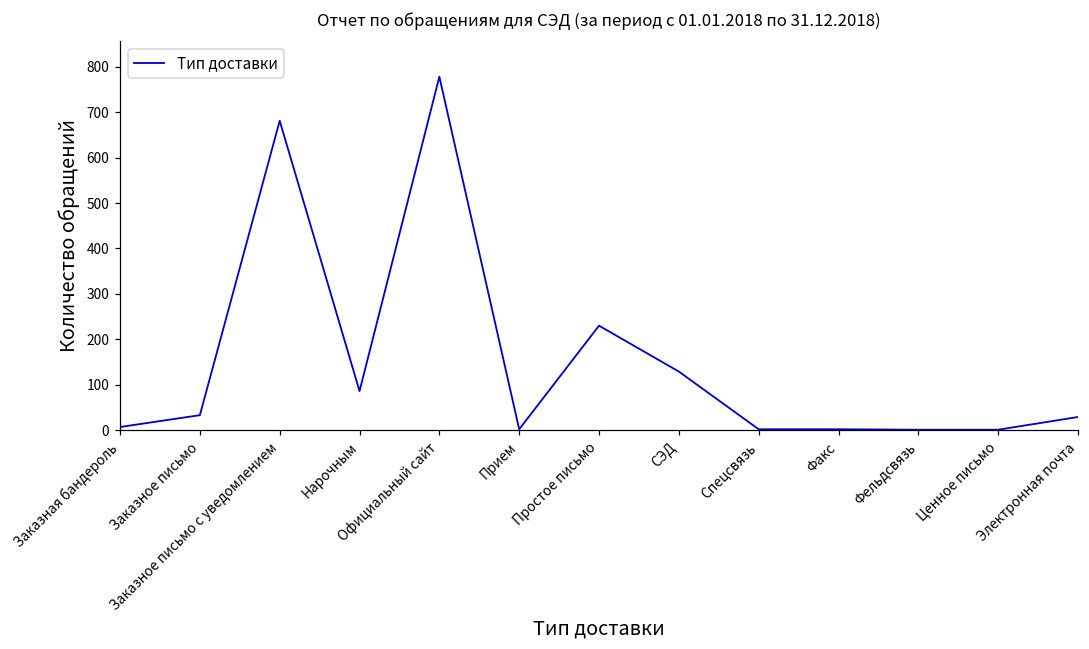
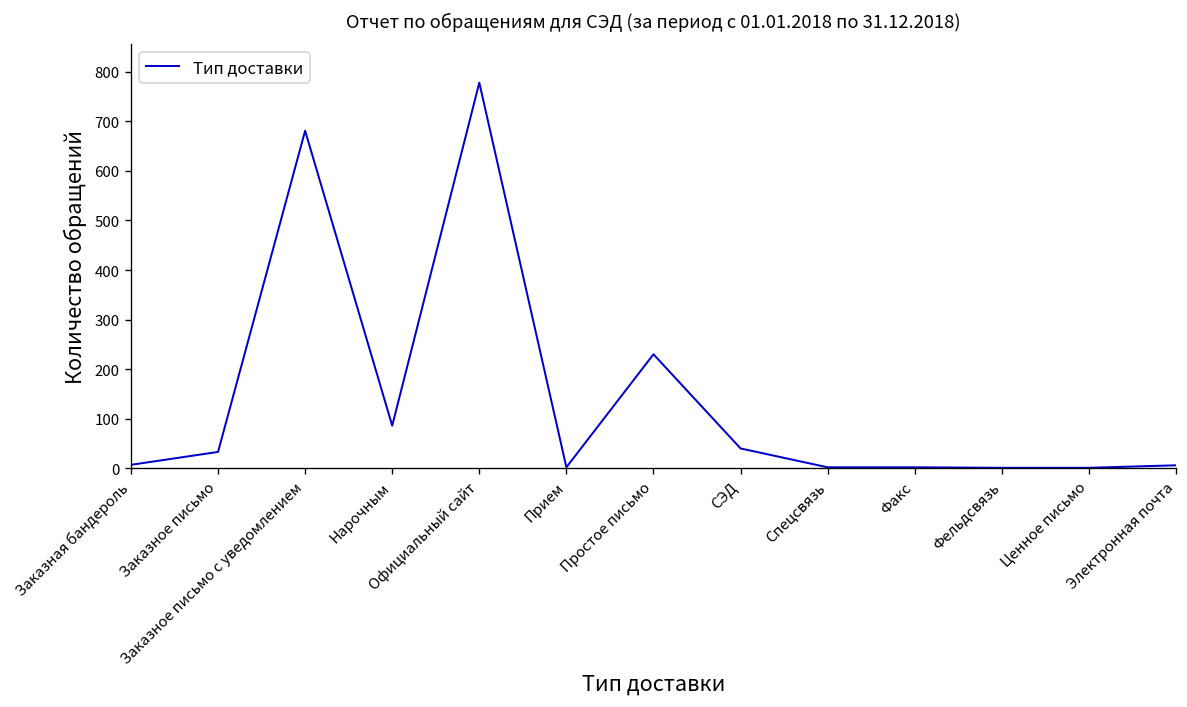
  {
    "Заказная бандероль": 10,
    "Заказное письмо": 30,
    "Заказное письмо с уведомлением": 680,
    "Нарочным": 90,
    "Официальный сайт": 780,
    "Прием": 0,
    "Простое письмо": 230,
-   "СЭД": 130,
+   "СЭД": 40,
    "Спецсвязь": 0,
    "Факс": 0,
    "Фельдсвязь": 0,
    "Ценное письмо": 0,
-   "Электронная почта": 30
+   "Электронная почта": 10
  }
